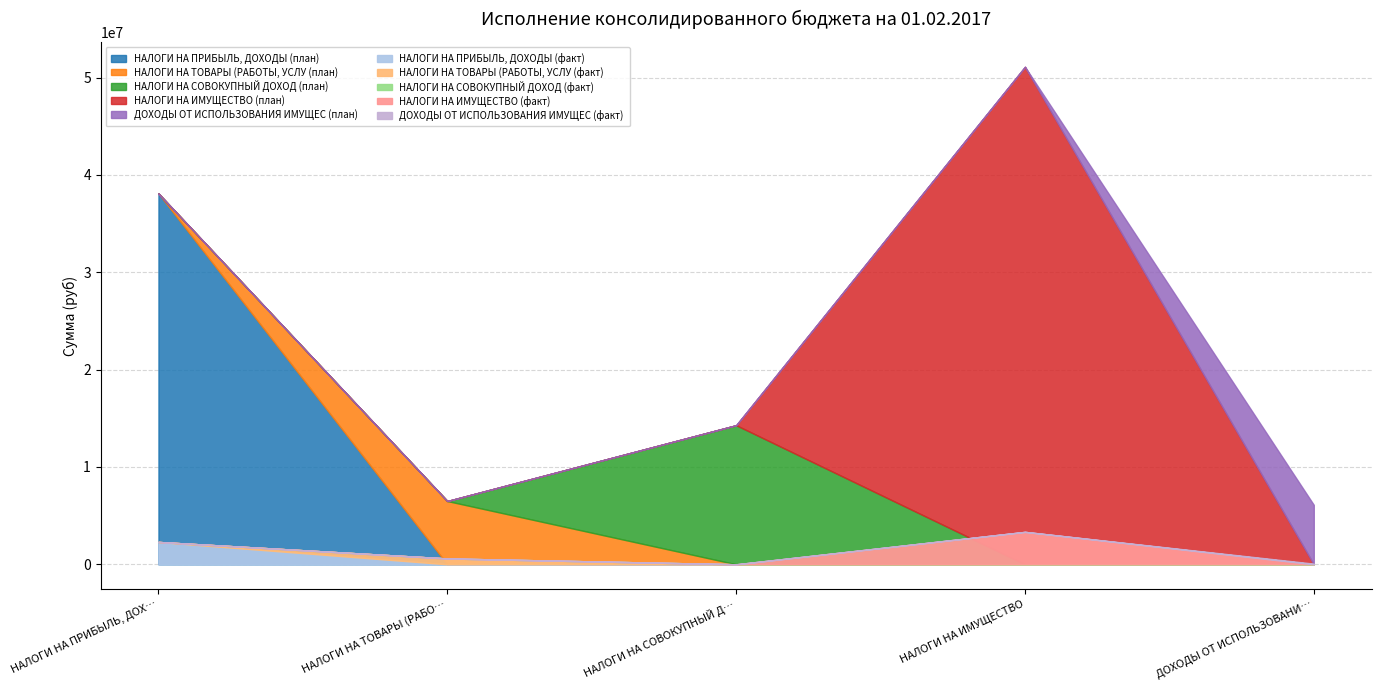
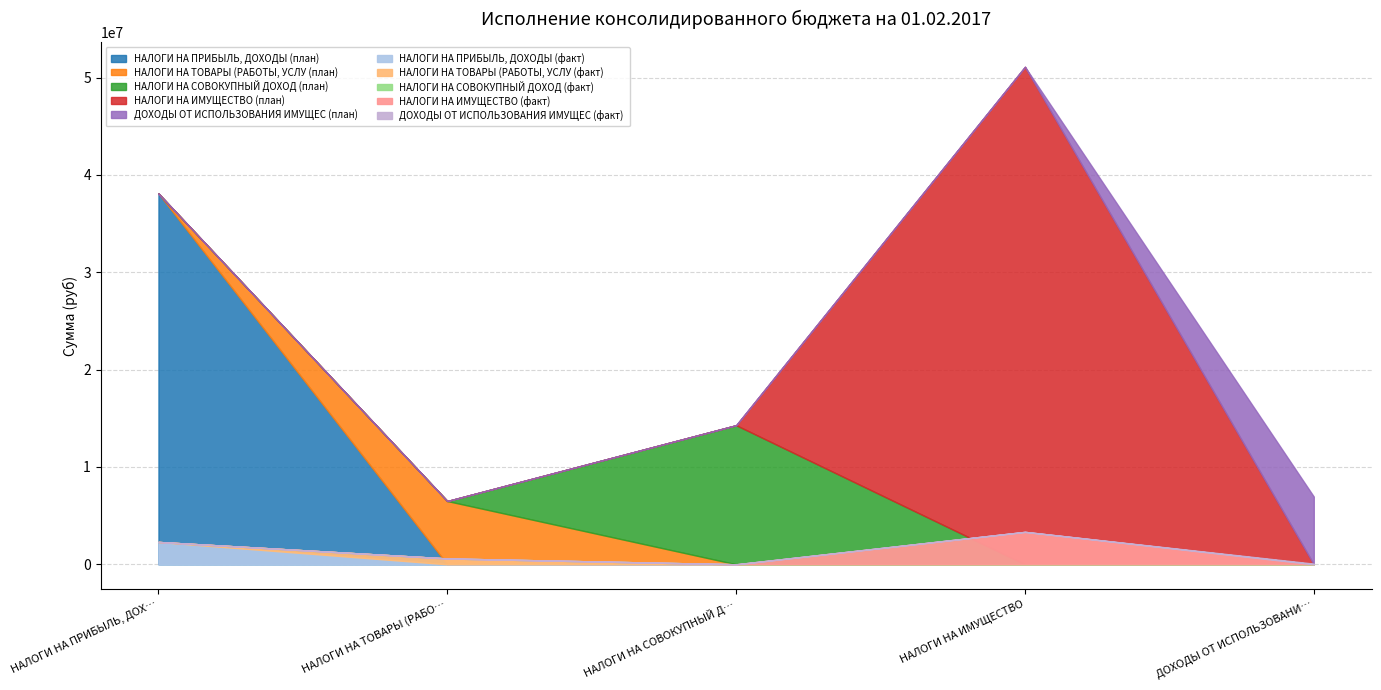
  {
    "ДОХОДЫ ОТ ИСПОЛЬЗОВАНИЯ ИМУЩЕС (план)": {
-     "ДОХОДЫ ОТ ИСПОЛЬЗОВАНИ…": 6000000
+     "ДОХОДЫ ОТ ИСПОЛЬЗОВАНИ…": 7000000
    }
  }
